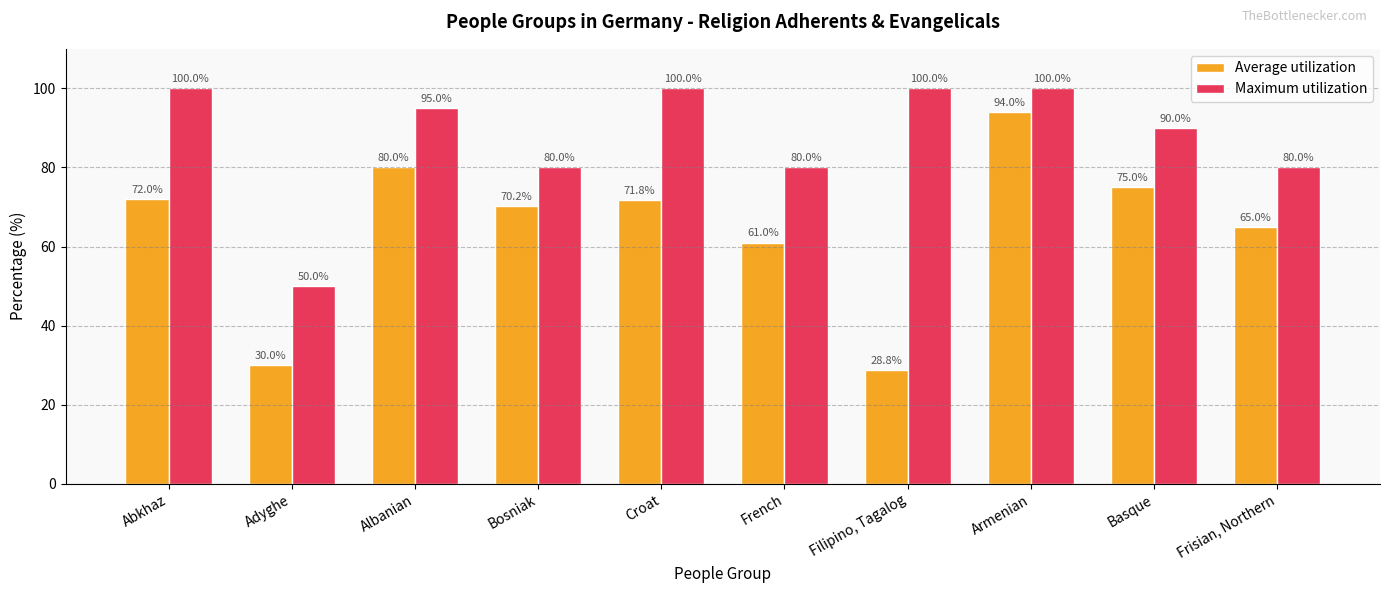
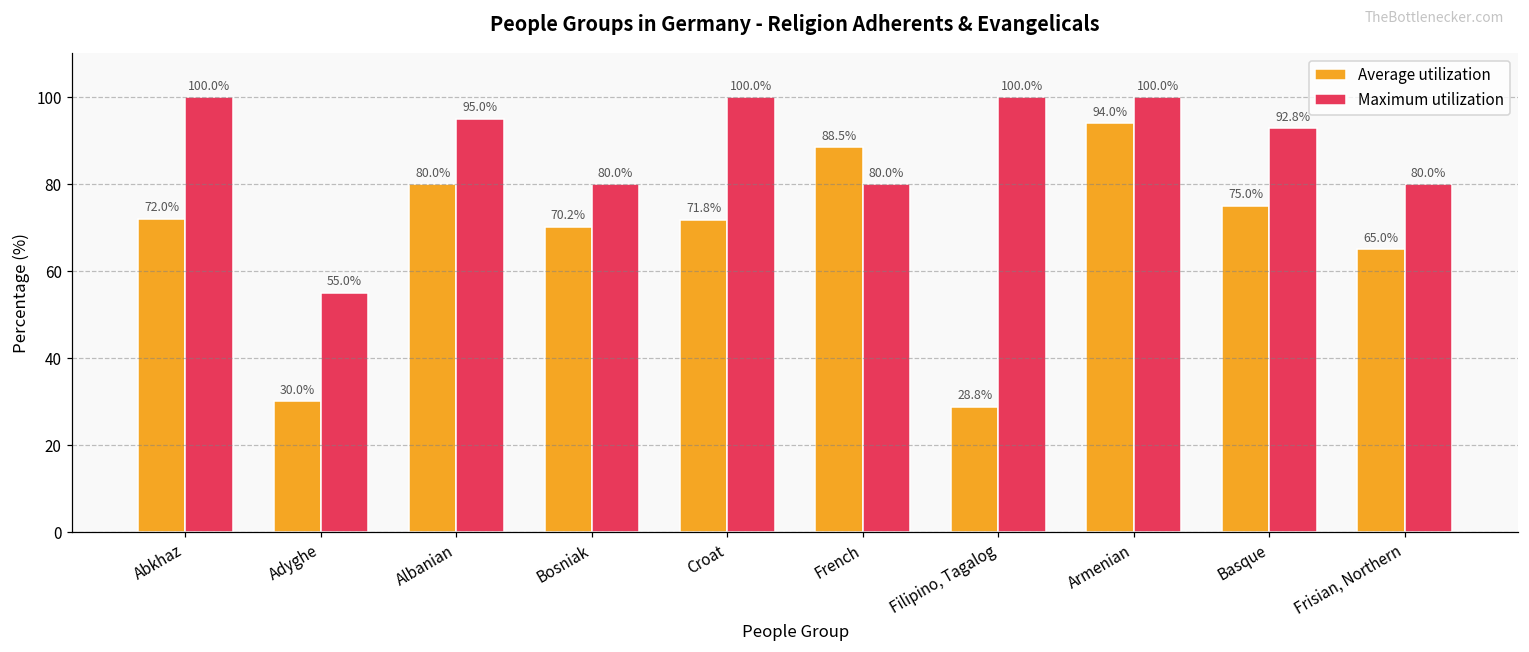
  {
    "Average utilization": {
      "Abkhaz": "72.0%",
      "Adyghe": "30.0%",
      "Albanian": "80.0%",
      "Bosniak": "70.2%",
      "Croat": "71.8%",
-     "French": "61.0%",
+     "French": "88.5%",
      "Filipino, Tagalog": "28.8%",
      "Armenian": "94.0%",
      "Basque": "75.0%",
      "Frisian, Northern": "65.0%"
    },
    "Maximum utilization": {
      "Abkhaz": "100.0%",
-     "Adyghe": "50.0%",
+     "Adyghe": "55.0%",
      "Albanian": "95.0%",
      "Bosniak": "80.0%",
      "Croat": "100.0%",
      "French": "80.0%",
      "Filipino, Tagalog": "100.0%",
      "Armenian": "100.0%",
-     "Basque": "90.0%",
+     "Basque": "92.8%",
      "Frisian, Northern": "80.0%"
    }
  }
